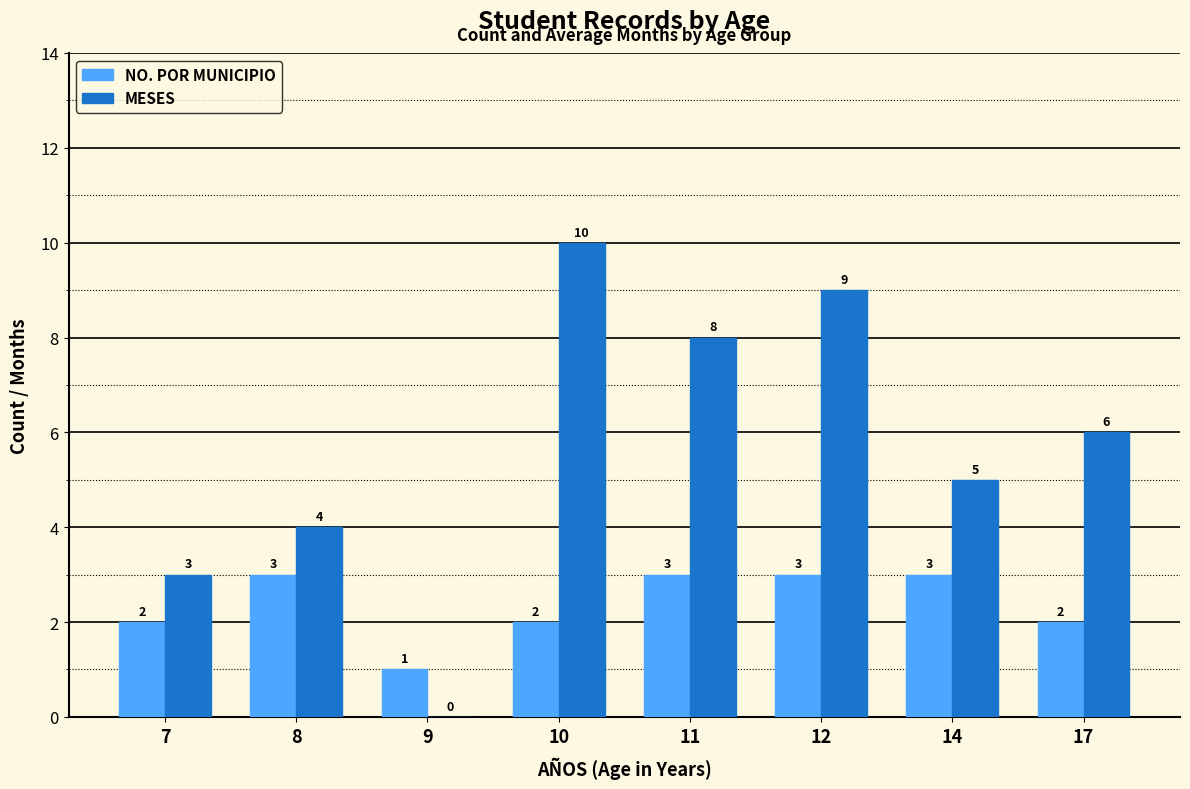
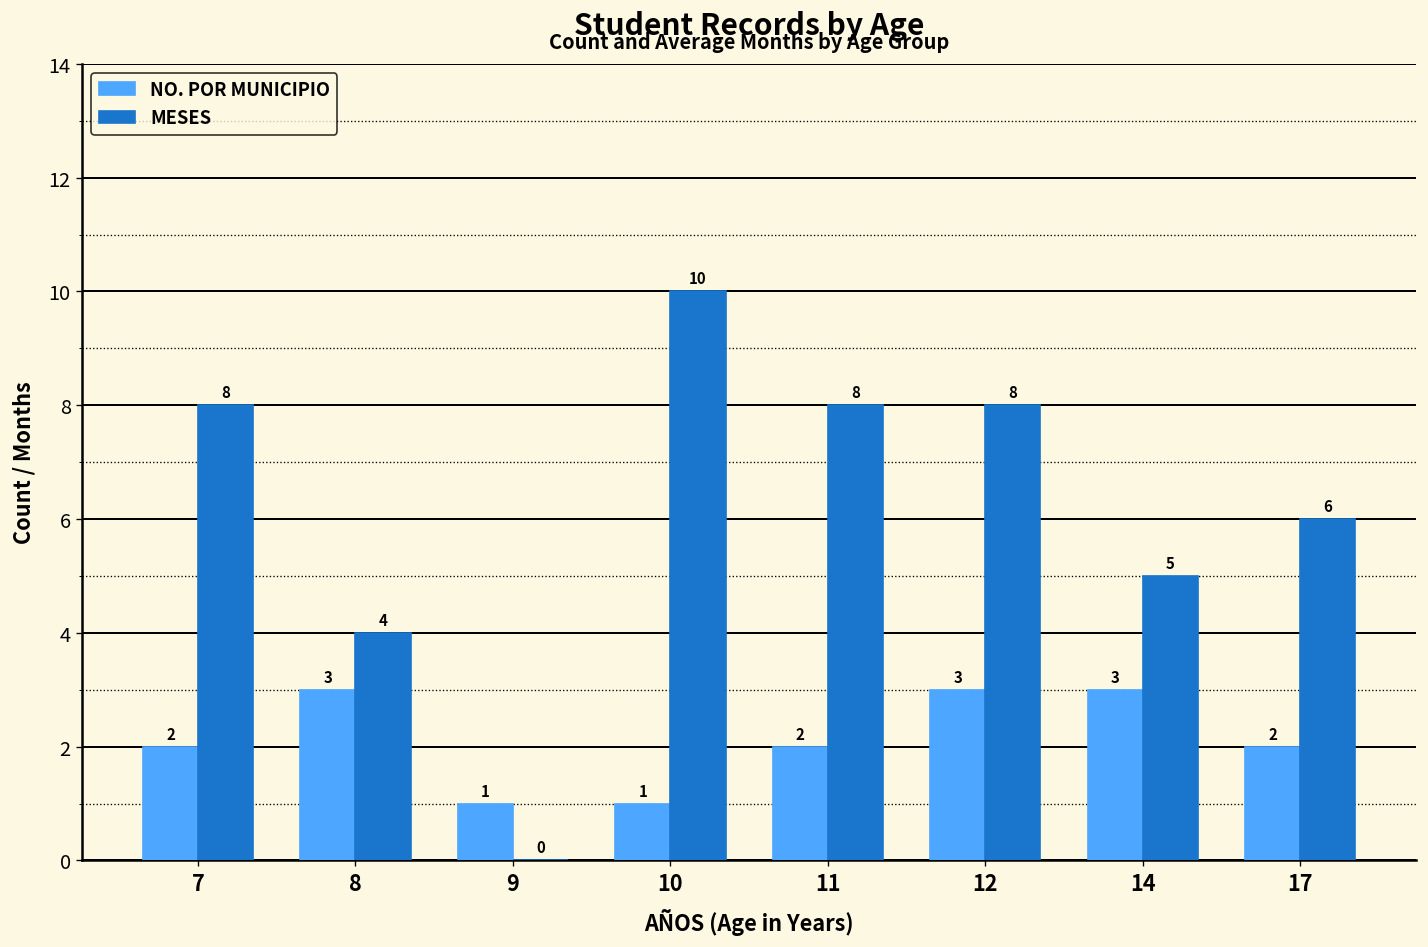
  {
    "NO. POR MUNICIPIO": {
      "7": 2,
      "8": 3,
      "9": 1,
-     "10": 2,
-     "11": 3,
+     "10": 1,
+     "11": 2,
      "12": 3,
      "14": 3,
      "17": 2
    },
    "MESES": {
-     "7": 3,
+     "7": 8,
      "8": 4,
      "9": 0,
      "10": 10,
      "11": 8,
-     "12": 9,
+     "12": 8,
      "14": 5,
      "17": 6
    }
  }
